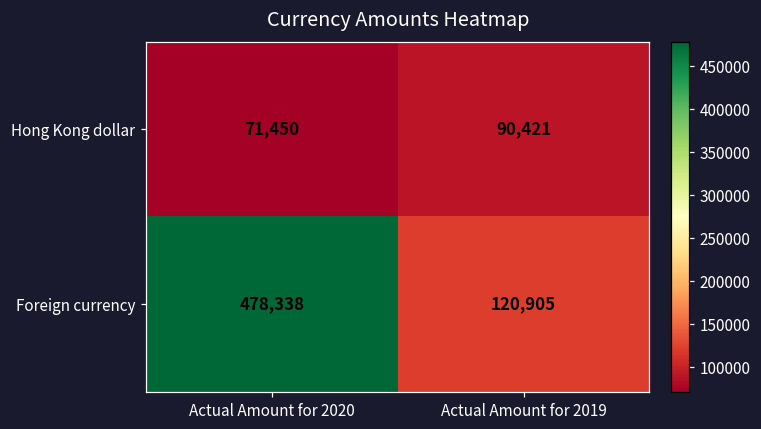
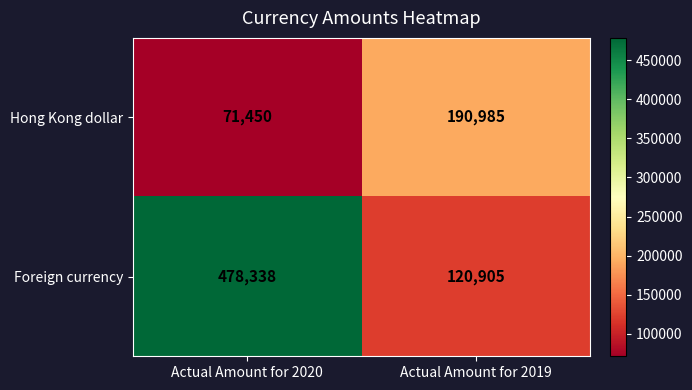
  {
    "Hong Kong dollar": {
      "Actual Amount for 2020": "71,450",
-     "Actual Amount for 2019": "90,421"
+     "Actual Amount for 2019": "190,985"
    },
    "Foreign currency": {
      "Actual Amount for 2020": "478,338",
      "Actual Amount for 2019": "120,905"
    }
  }
